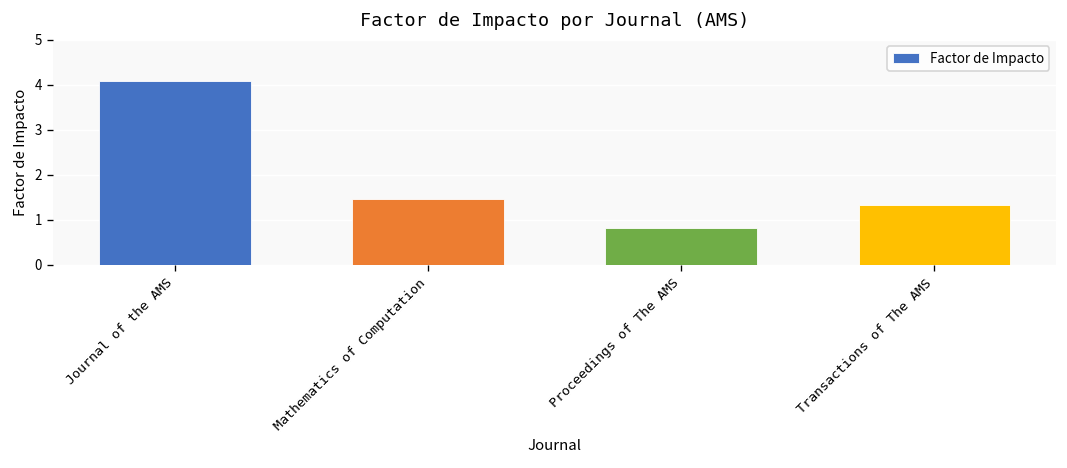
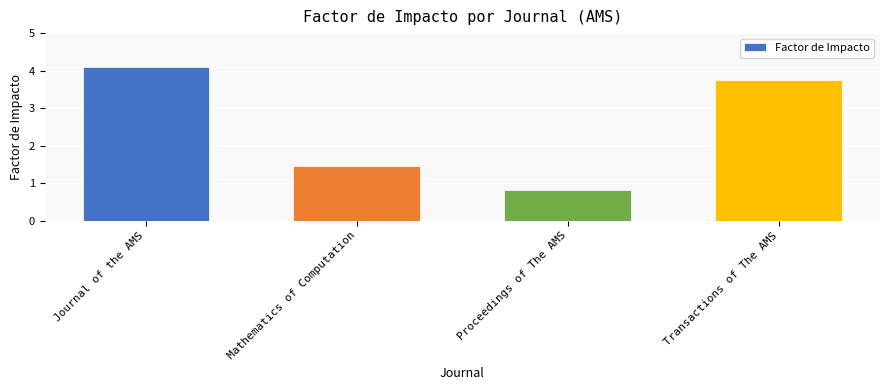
  {
    "Journal of the AMS": 4.1,
    "Mathematics of Computation": 1.5,
    "Proceedings of The AMS": 0.8,
-   "Transactions of The AMS": 1.3
+   "Transactions of The AMS": 3.8
  }
